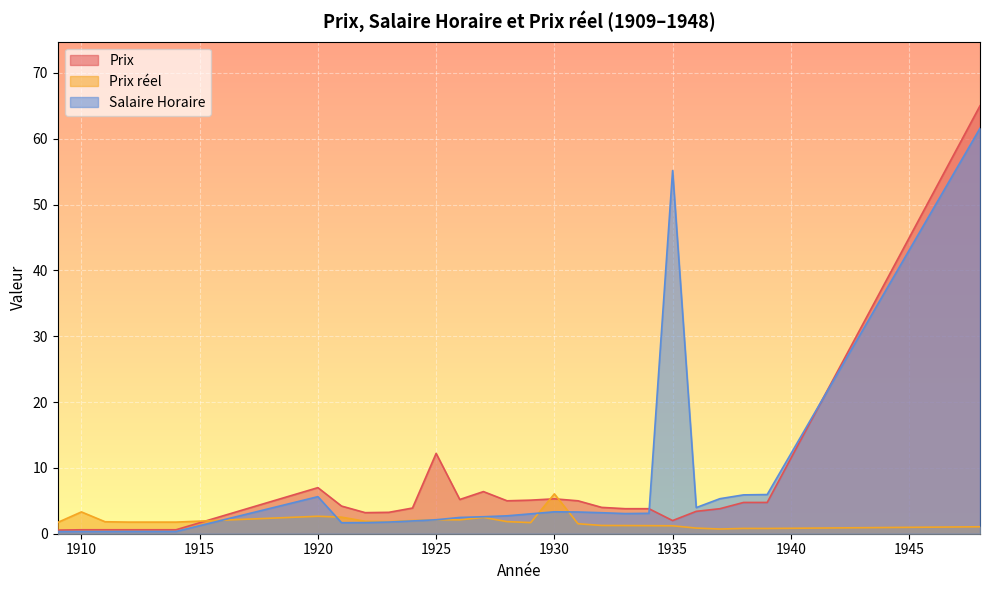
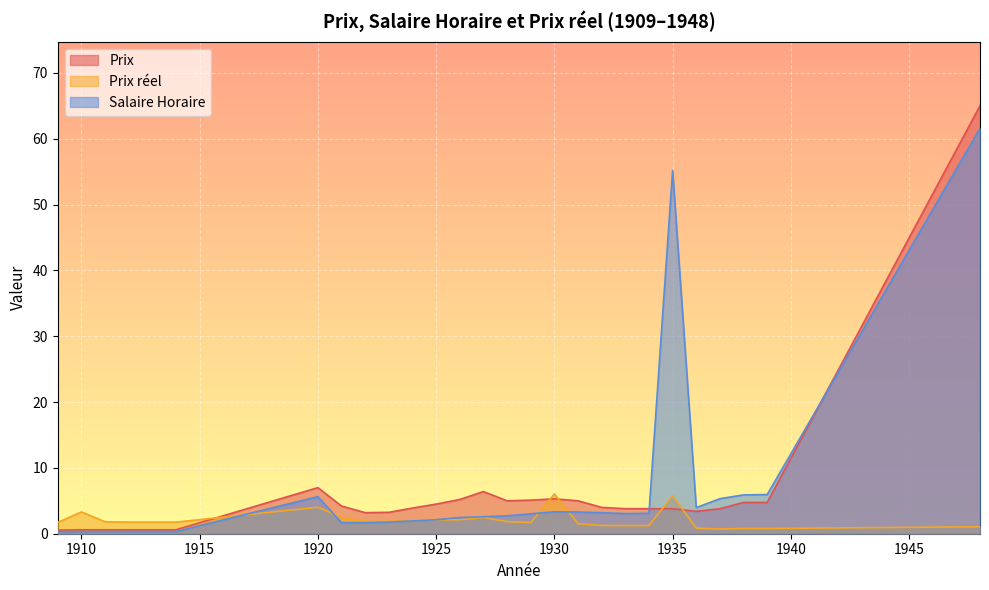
  {
    "Prix": {
      "1920": 7,
-     "1925": 12,
+     "1925": 5,
      "1930": 5,
-     "1935": 2
+     "1935": 4
    },
    "Prix réel": {
      "1910": 3,
-     "1920": 3,
+     "1920": 4,
      "1930": 6,
-     "1935": 1
+     "1935": 6
    },
    "Salaire Horaire": {
      "1920": 6,
      "1930": 3,
      "1935": 55
    }
  }
